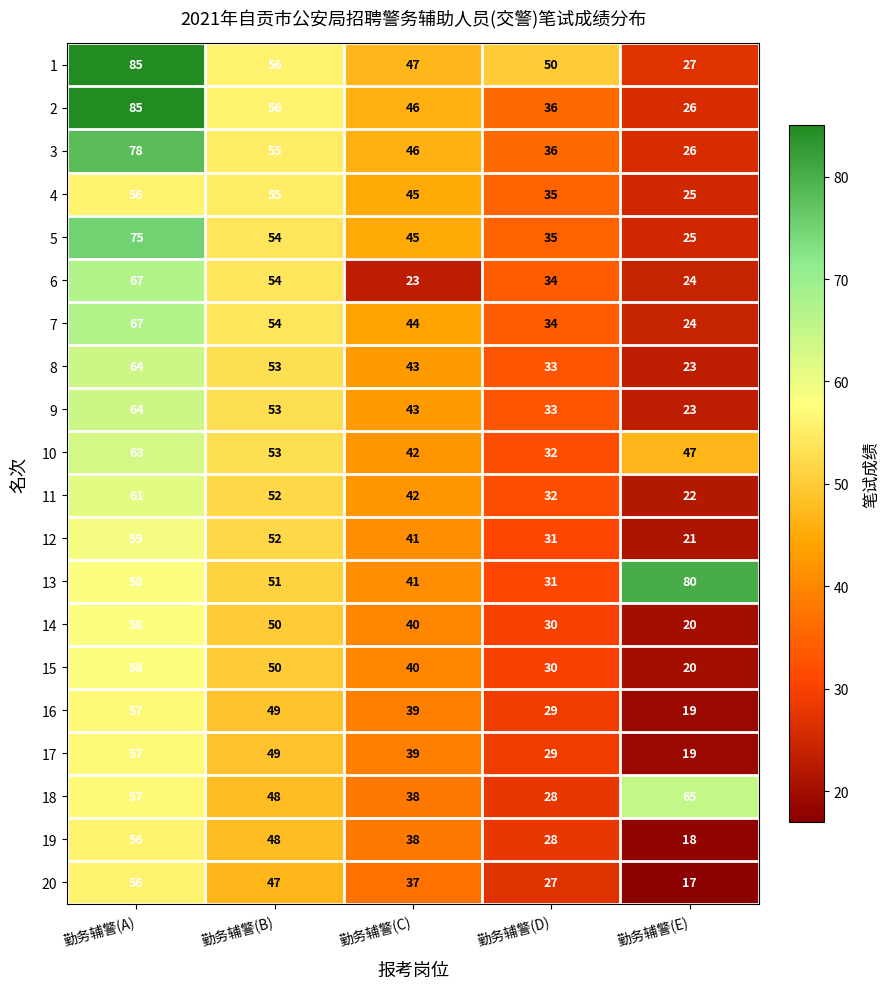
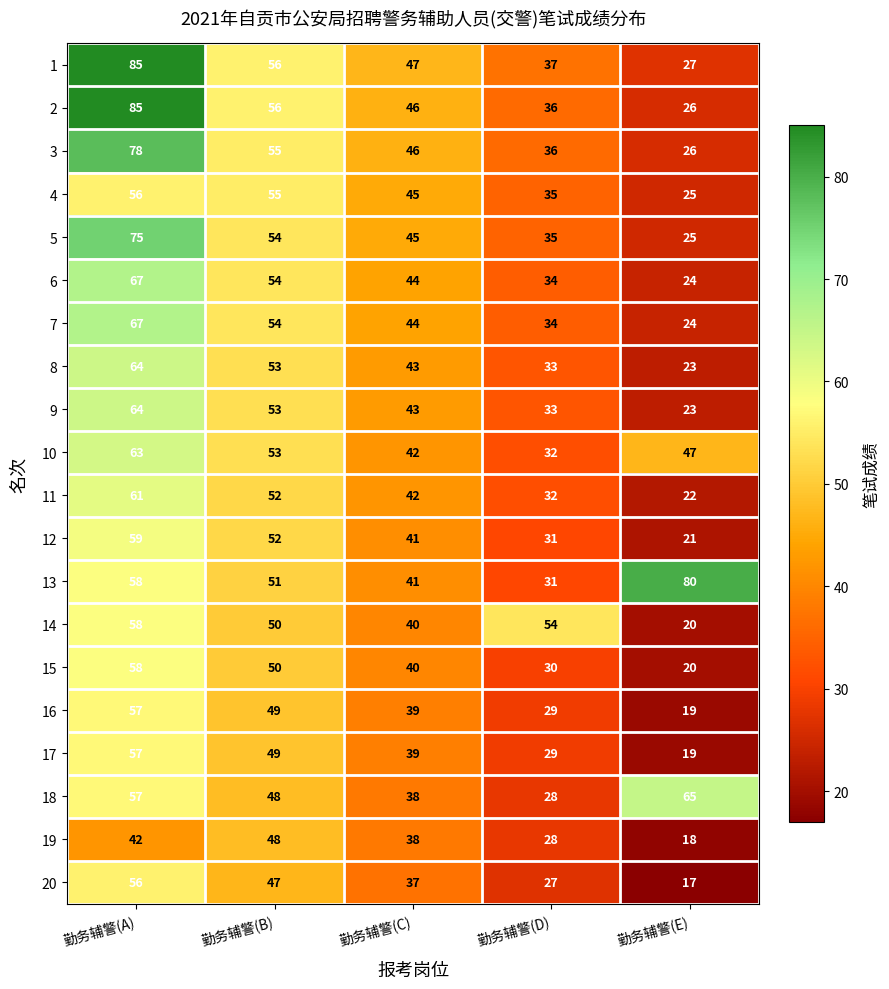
  {
    "1": {
      "勤务辅警(A)": 85,
      "勤务辅警(B)": 56,
      "勤务辅警(C)": 47,
-     "勤务辅警(D)": 50,
+     "勤务辅警(D)": 37,
      "勤务辅警(E)": 27
    },
    "2": {
      "勤务辅警(A)": 85,
      "勤务辅警(B)": 56,
      "勤务辅警(C)": 46,
      "勤务辅警(D)": 36,
      "勤务辅警(E)": 26
    },
    "3": {
      "勤务辅警(A)": 78,
      "勤务辅警(B)": 55,
      "勤务辅警(C)": 46,
      "勤务辅警(D)": 36,
      "勤务辅警(E)": 26
    },
    "4": {
      "勤务辅警(A)": 56,
      "勤务辅警(B)": 55,
      "勤务辅警(C)": 45,
      "勤务辅警(D)": 35,
      "勤务辅警(E)": 25
    },
    "5": {
      "勤务辅警(A)": 75,
      "勤务辅警(B)": 54,
      "勤务辅警(C)": 45,
      "勤务辅警(D)": 35,
      "勤务辅警(E)": 25
    },
    "6": {
      "勤务辅警(A)": 67,
      "勤务辅警(B)": 54,
-     "勤务辅警(C)": 23,
+     "勤务辅警(C)": 44,
      "勤务辅警(D)": 34,
      "勤务辅警(E)": 24
    },
    "7": {
      "勤务辅警(A)": 67,
      "勤务辅警(B)": 54,
      "勤务辅警(C)": 44,
      "勤务辅警(D)": 34,
      "勤务辅警(E)": 24
    },
    "8": {
      "勤务辅警(A)": 64,
      "勤务辅警(B)": 53,
      "勤务辅警(C)": 43,
      "勤务辅警(D)": 33,
      "勤务辅警(E)": 23
    },
    "9": {
      "勤务辅警(A)": 64,
      "勤务辅警(B)": 53,
      "勤务辅警(C)": 43,
      "勤务辅警(D)": 33,
      "勤务辅警(E)": 23
    },
    "10": {
      "勤务辅警(A)": 63,
      "勤务辅警(B)": 53,
      "勤务辅警(C)": 42,
      "勤务辅警(D)": 32,
      "勤务辅警(E)": 47
    },
    "11": {
      "勤务辅警(A)": 61,
      "勤务辅警(B)": 52,
      "勤务辅警(C)": 42,
      "勤务辅警(D)": 32,
      "勤务辅警(E)": 22
    },
    "12": {
      "勤务辅警(A)": 59,
      "勤务辅警(B)": 52,
      "勤务辅警(C)": 41,
      "勤务辅警(D)": 31,
      "勤务辅警(E)": 21
    },
    "13": {
      "勤务辅警(A)": 58,
      "勤务辅警(B)": 51,
      "勤务辅警(C)": 41,
      "勤务辅警(D)": 31,
      "勤务辅警(E)": 80
    },
    "14": {
      "勤务辅警(A)": 58,
      "勤务辅警(B)": 50,
      "勤务辅警(C)": 40,
-     "勤务辅警(D)": 30,
+     "勤务辅警(D)": 54,
      "勤务辅警(E)": 20
    },
    "15": {
      "勤务辅警(A)": 58,
      "勤务辅警(B)": 50,
      "勤务辅警(C)": 40,
      "勤务辅警(D)": 30,
      "勤务辅警(E)": 20
    },
    "16": {
      "勤务辅警(A)": 57,
      "勤务辅警(B)": 49,
      "勤务辅警(C)": 39,
      "勤务辅警(D)": 29,
      "勤务辅警(E)": 19
    },
    "17": {
      "勤务辅警(A)": 57,
      "勤务辅警(B)": 49,
      "勤务辅警(C)": 39,
      "勤务辅警(D)": 29,
      "勤务辅警(E)": 19
    },
    "18": {
      "勤务辅警(A)": 57,
      "勤务辅警(B)": 48,
      "勤务辅警(C)": 38,
      "勤务辅警(D)": 28,
      "勤务辅警(E)": 65
    },
    "19": {
-     "勤务辅警(A)": 56,
+     "勤务辅警(A)": 42,
      "勤务辅警(B)": 48,
      "勤务辅警(C)": 38,
      "勤务辅警(D)": 28,
      "勤务辅警(E)": 18
    },
    "20": {
      "勤务辅警(A)": 56,
      "勤务辅警(B)": 47,
      "勤务辅警(C)": 37,
      "勤务辅警(D)": 27,
      "勤务辅警(E)": 17
    }
  }
